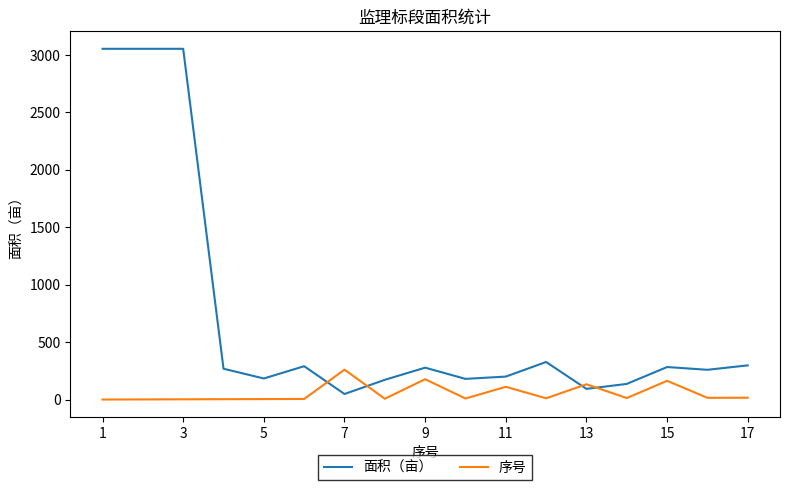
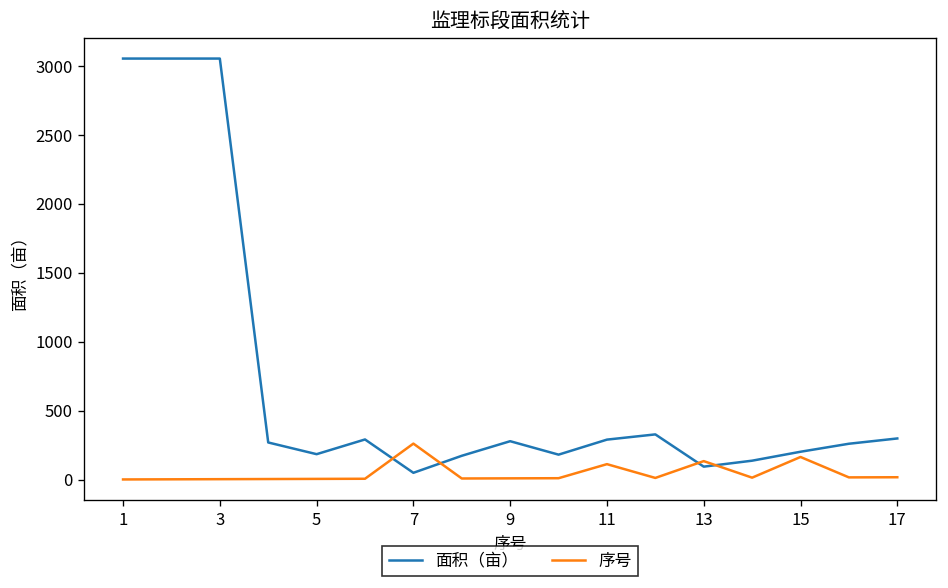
  {
    "面积（亩）": {
      "1": 3050,
      "3": 3050,
      "5": 180,
      "7": 50,
      "9": 280,
-     "11": 200,
+     "11": 290,
      "13": 90,
-     "15": 280,
+     "15": 200,
      "17": 300
    },
    "序号": {
      "1": 0,
      "3": 0,
      "5": 10,
      "7": 260,
-     "9": 180,
+     "9": 10,
      "11": 110,
      "13": 130,
      "15": 160,
      "17": 20
    }
  }
